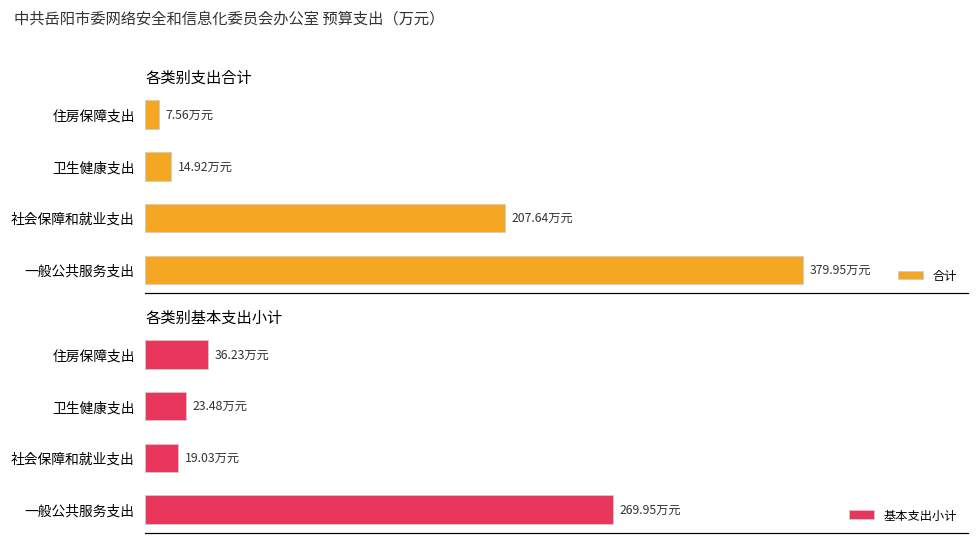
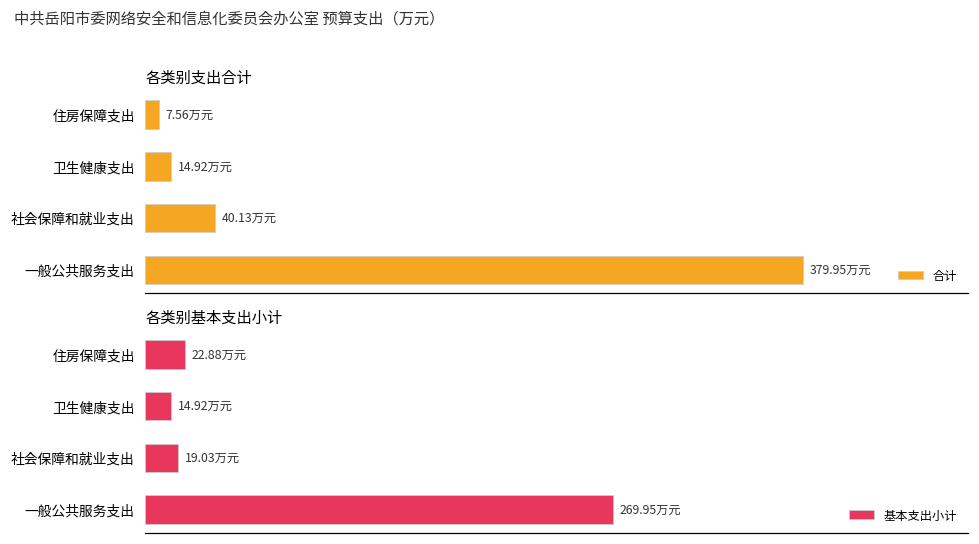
  {
    "各类别支出合计": {
      "住房保障支出": 7.56,
      "卫生健康支出": 14.92,
-     "社会保障和就业支出": 207.64,
+     "社会保障和就业支出": 40.13,
      "一般公共服务支出": 379.95
    },
    "各类别基本支出小计": {
-     "住房保障支出": 36.23,
-     "卫生健康支出": 23.48,
+     "住房保障支出": 22.88,
+     "卫生健康支出": 14.92,
      "社会保障和就业支出": 19.03,
      "一般公共服务支出": 269.95
    }
  }
